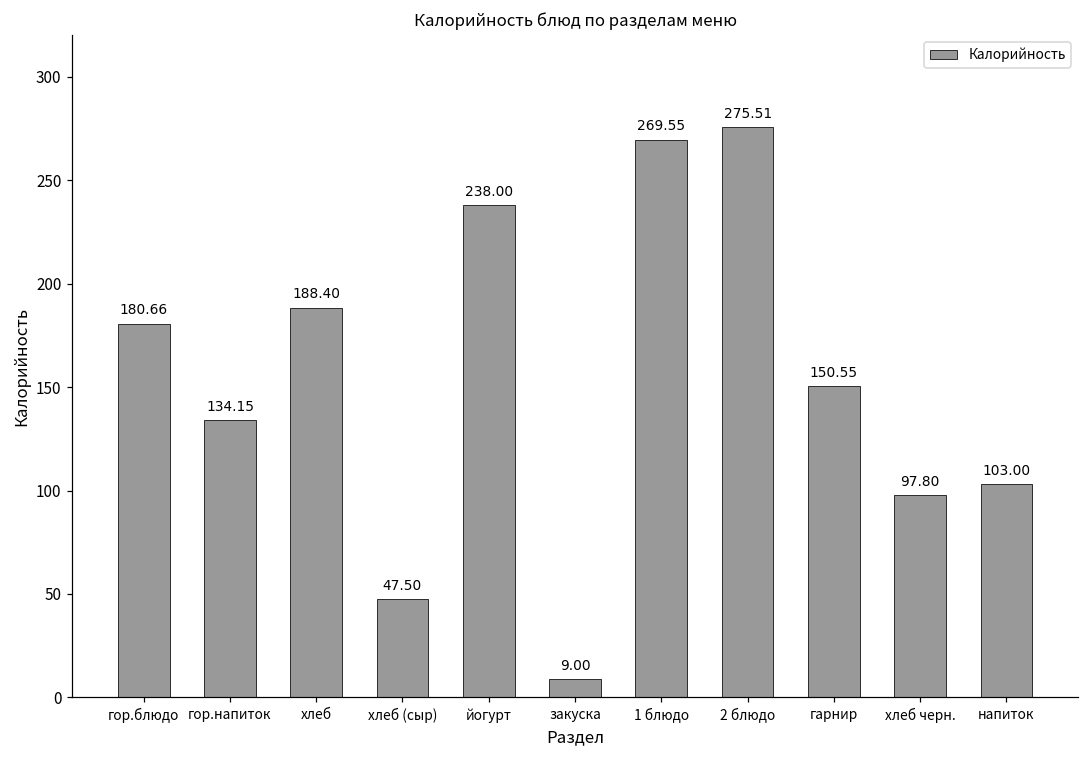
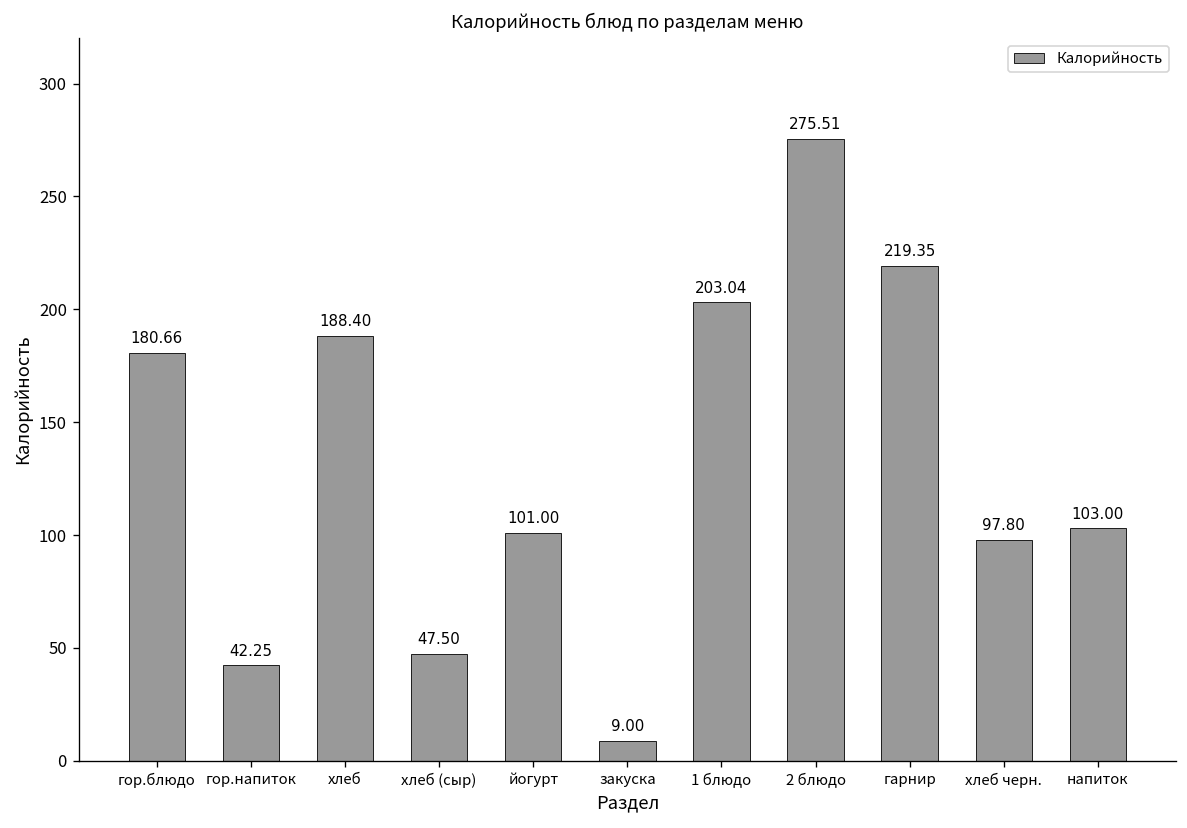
  {
    "гор.блюдо": 180.66,
-   "гор.напиток": 134.15,
+   "гор.напиток": 42.25,
    "хлеб": 188.40,
    "хлеб (сыр)": 47.50,
-   "йогурт": 238.00,
+   "йогурт": 101.00,
    "закуска": 9.00,
-   "1 блюдо": 269.55,
+   "1 блюдо": 203.04,
    "2 блюдо": 275.51,
-   "гарнир": 150.55,
+   "гарнир": 219.35,
    "хлеб черн.": 97.80,
    "напиток": 103.00
  }
